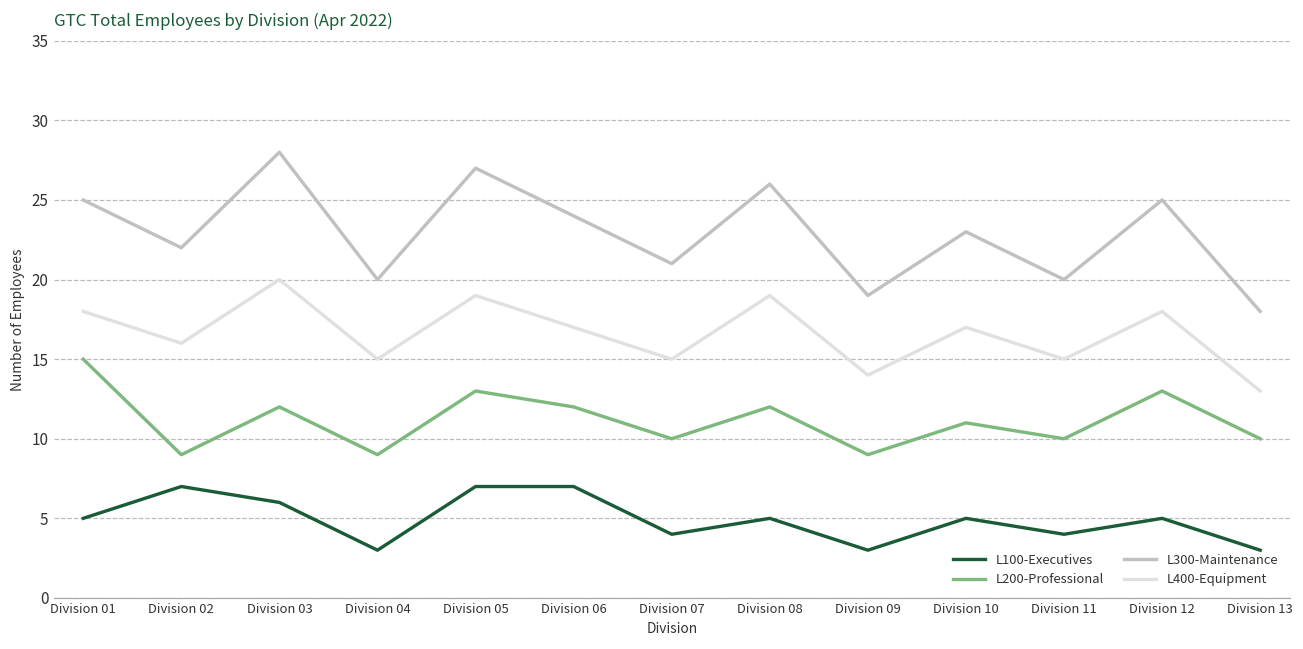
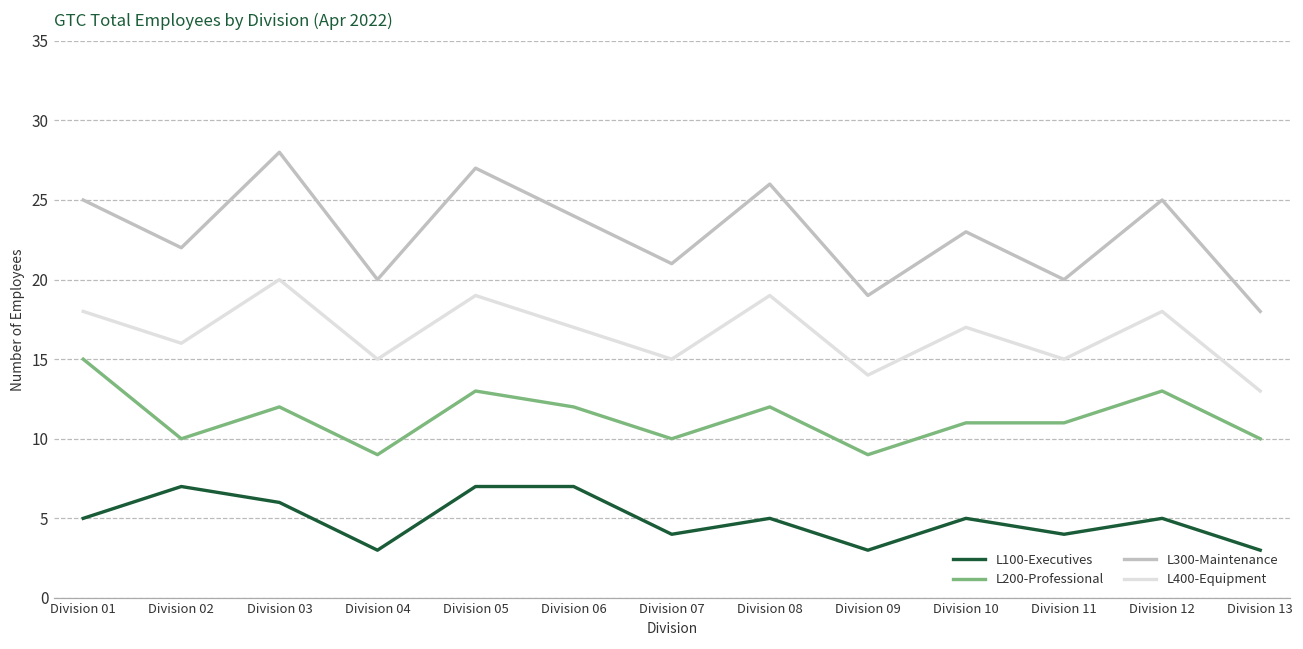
  {
    "L100-Executives": {
      "Division 01": 5,
      "Division 02": 7,
      "Division 03": 6,
      "Division 04": 3,
      "Division 05": 7,
      "Division 06": 7,
      "Division 07": 4,
      "Division 08": 5,
      "Division 09": 3,
      "Division 10": 5,
      "Division 11": 4,
      "Division 12": 5,
      "Division 13": 3
    },
    "L200-Professional": {
      "Division 01": 15,
-     "Division 02": 9,
+     "Division 02": 10,
      "Division 03": 12,
      "Division 04": 9,
      "Division 05": 13,
      "Division 06": 12,
      "Division 07": 10,
      "Division 08": 12,
      "Division 09": 9,
      "Division 10": 11,
-     "Division 11": 10,
+     "Division 11": 11,
      "Division 12": 13,
      "Division 13": 10
    }
  }
